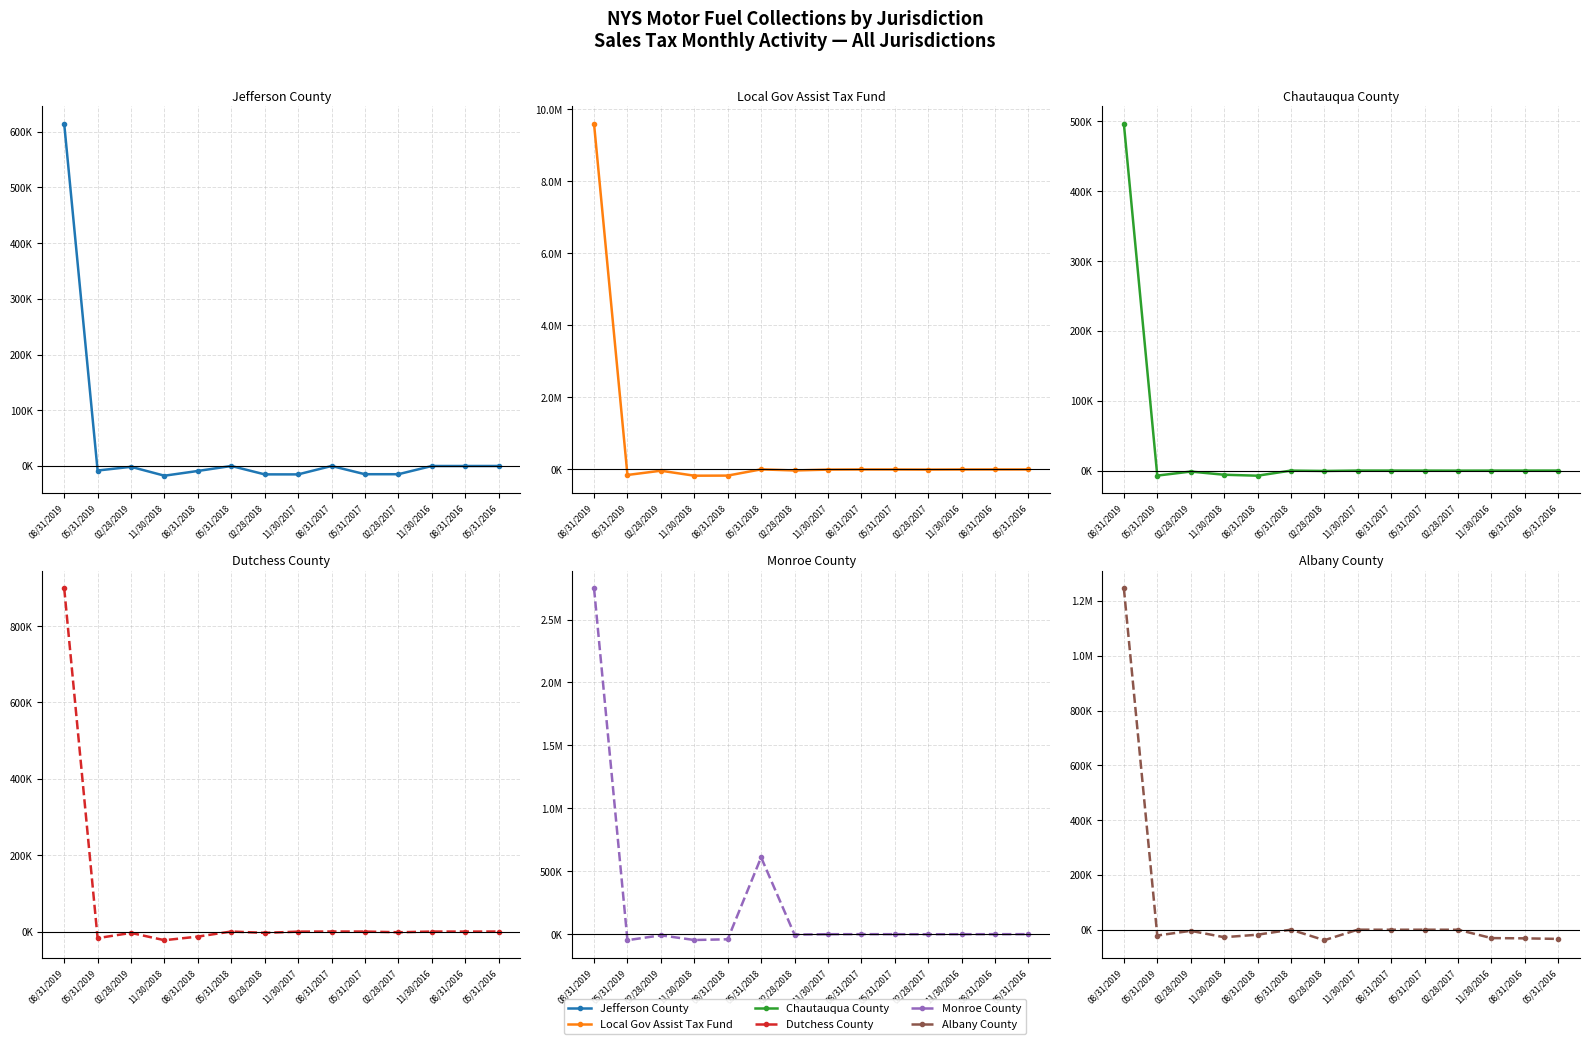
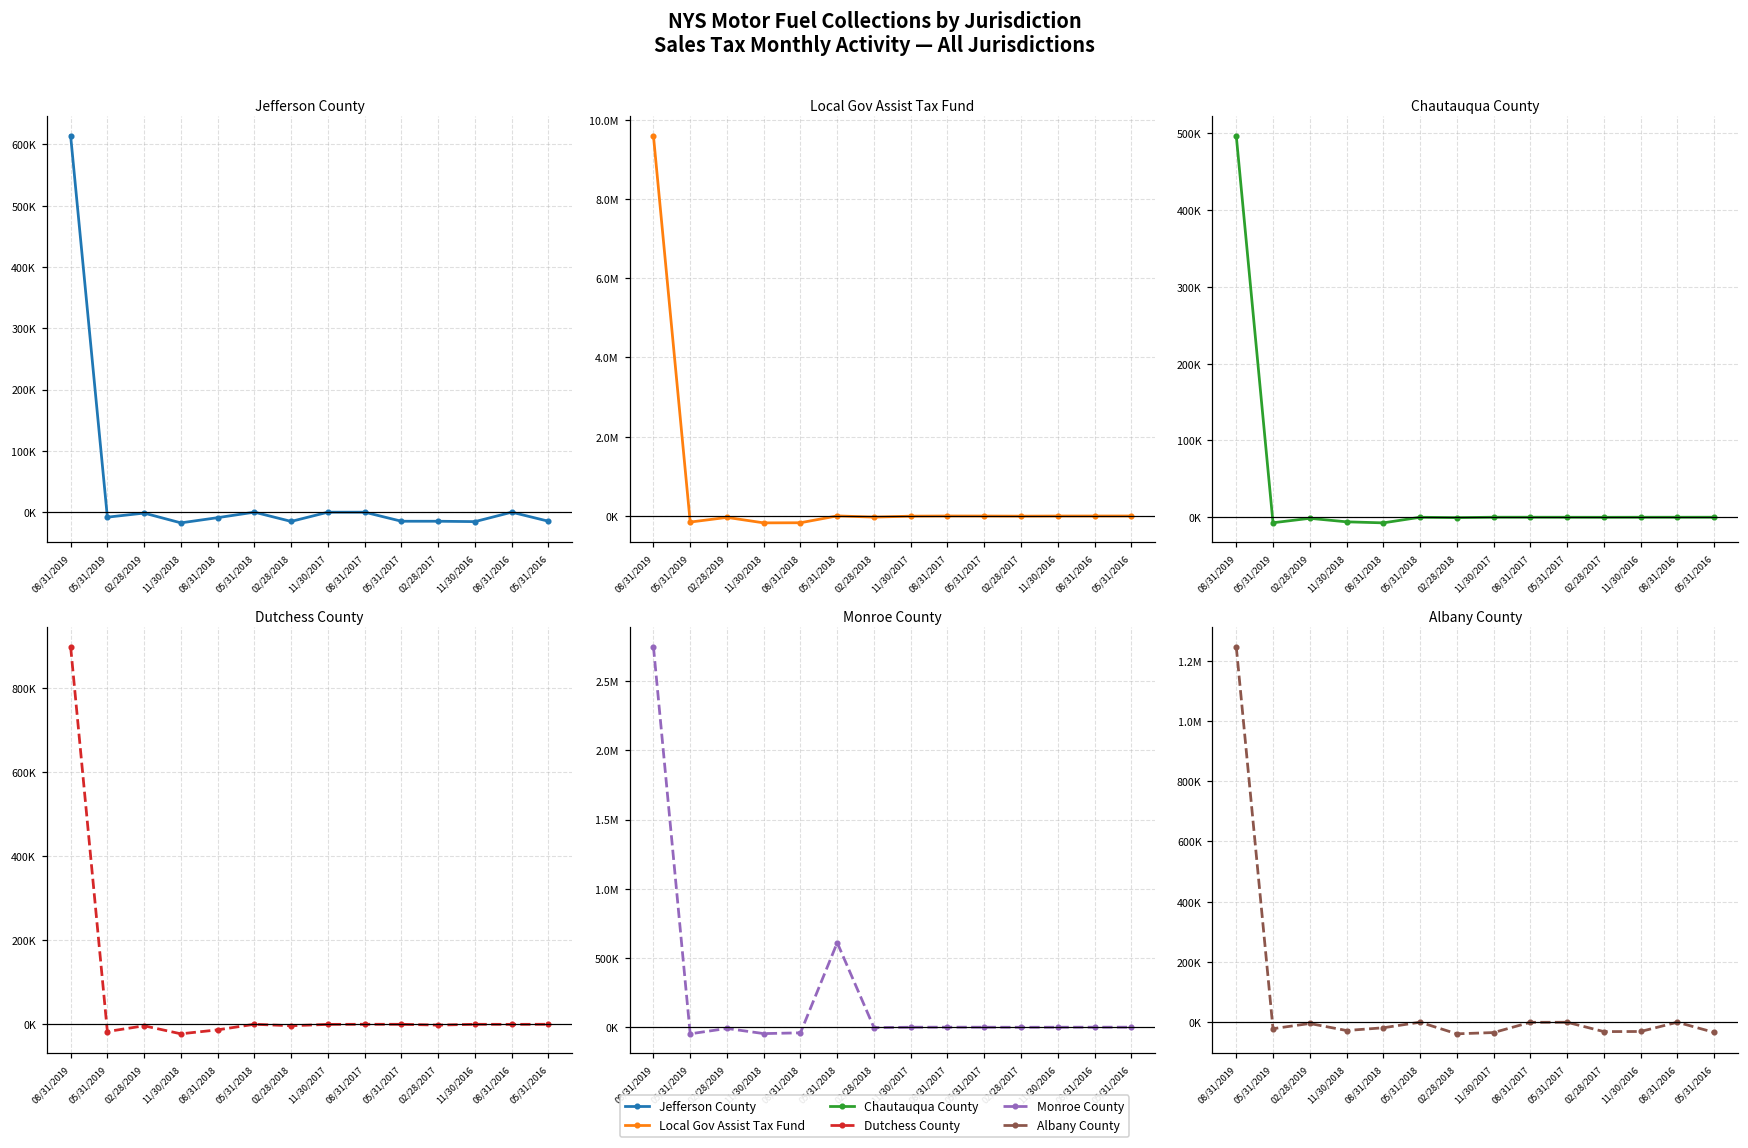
  {
    "Jefferson County": {
      "08/31/2019": 610000,
      "05/31/2019": -10000,
      "02/28/2019": 0,
      "11/30/2018": -20000,
      "08/31/2018": -10000,
      "05/31/2018": 0,
      "02/28/2018": -20000,
-     "11/30/2017": -20000,
+     "11/30/2017": 0,
      "08/31/2017": 0,
      "05/31/2017": -10000,
      "02/28/2017": -10000,
-     "11/30/2016": 0,
+     "11/30/2016": -20000,
      "08/31/2016": 0,
-     "05/31/2016": 0
+     "05/31/2016": -10000
    },
    "Local Gov Assist Tax Fund": {
      "08/31/2019": 9600000,
      "05/31/2019": -200000,
      "02/28/2019": 0,
      "11/30/2018": -200000,
      "08/31/2018": -200000,
      "05/31/2018": 0,
      "02/28/2018": 0,
      "11/30/2017": 0,
      "08/31/2017": 0,
      "05/31/2017": 0,
      "02/28/2017": 0,
      "11/30/2016": 0,
      "08/31/2016": 0,
      "05/31/2016": 0
    },
    "Chautauqua County": {
      "08/31/2019": 500000,
      "05/31/2019": -10000,
      "02/28/2019": 0,
      "11/30/2018": -10000,
      "08/31/2018": -10000,
      "05/31/2018": 0,
      "02/28/2018": 0,
      "11/30/2017": 0,
      "08/31/2017": 0,
      "05/31/2017": 0,
      "02/28/2017": 0,
      "11/30/2016": 0,
      "08/31/2016": 0,
      "05/31/2016": 0
    },
    "Dutchess County": {
      "08/31/2019": 900000,
      "05/31/2019": -20000,
      "02/28/2019": 0,
      "11/30/2018": -20000,
      "08/31/2018": -10000,
      "05/31/2018": 0,
      "02/28/2018": 0,
      "11/30/2017": 0,
      "08/31/2017": 0,
      "05/31/2017": 0,
      "02/28/2017": 0,
      "11/30/2016": 0,
      "08/31/2016": 0,
      "05/31/2016": 0
    },
    "Monroe County": {
      "08/31/2019": 2750000,
      "05/31/2019": -50000,
      "02/28/2019": -10000,
      "11/30/2018": -50000,
      "08/31/2018": -40000,
      "05/31/2018": 610000,
      "02/28/2018": 0,
      "11/30/2017": 0,
      "08/31/2017": 0,
      "05/31/2017": 0,
      "02/28/2017": 0,
      "11/30/2016": 0,
      "08/31/2016": 0,
      "05/31/2016": 0
    },
    "Albany County": {
      "08/31/2019": 1250000,
      "05/31/2019": -20000,
      "02/28/2019": 0,
      "11/30/2018": -30000,
      "08/31/2018": -20000,
      "05/31/2018": 0,
      "02/28/2018": -40000,
-     "11/30/2017": 0,
+     "11/30/2017": -30000,
      "08/31/2017": 0,
      "05/31/2017": 0,
-     "02/28/2017": 0,
+     "02/28/2017": -30000,
      "11/30/2016": -30000,
-     "08/31/2016": -30000,
+     "08/31/2016": 0,
      "05/31/2016": -30000
    }
  }
